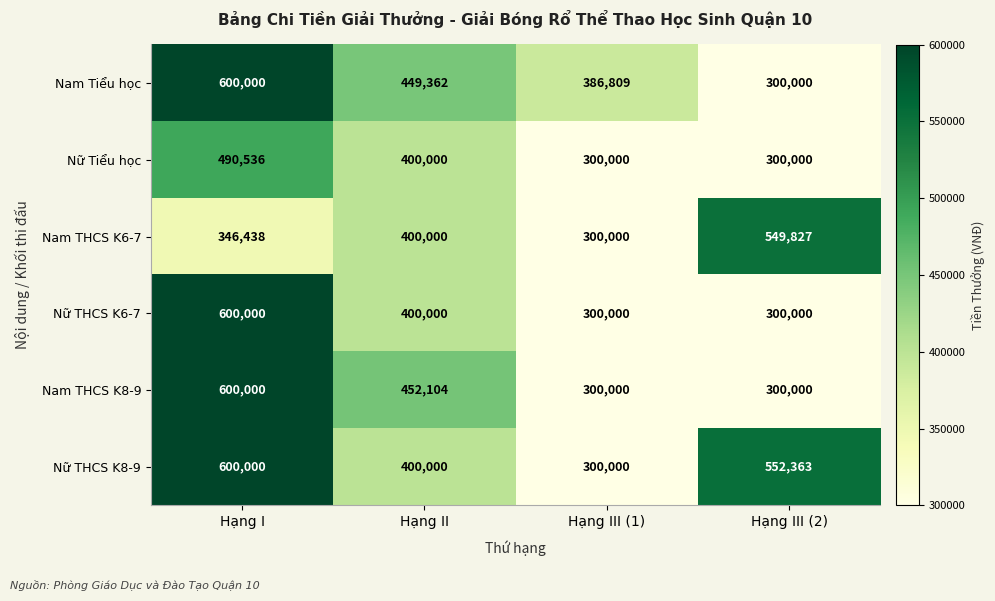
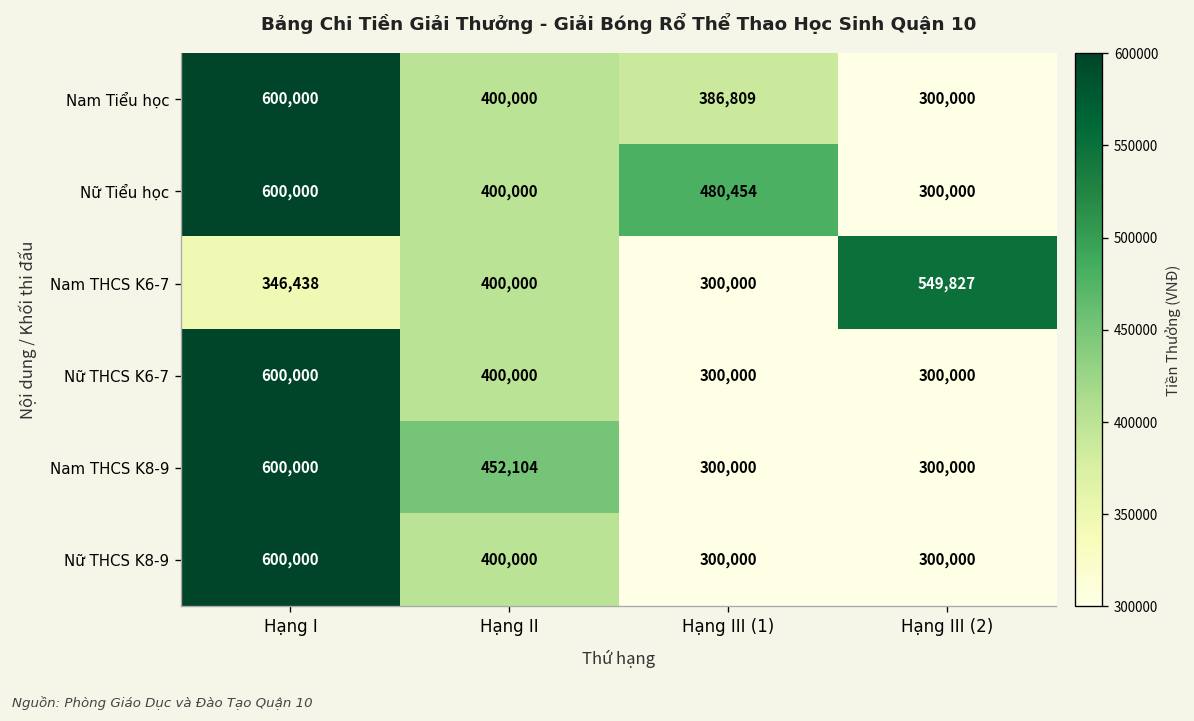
  {
    "Nam Tiểu học": {
      "Hạng I": "600,000",
-     "Hạng II": "449,362",
+     "Hạng II": "400,000",
      "Hạng III (1)": "386,809",
      "Hạng III (2)": "300,000"
    },
    "Nữ Tiểu học": {
-     "Hạng I": "490,536",
+     "Hạng I": "600,000",
      "Hạng II": "400,000",
-     "Hạng III (1)": "300,000",
+     "Hạng III (1)": "480,454",
      "Hạng III (2)": "300,000"
    },
    "Nam THCS K6-7": {
      "Hạng I": "346,438",
      "Hạng II": "400,000",
      "Hạng III (1)": "300,000",
      "Hạng III (2)": "549,827"
    },
    "Nữ THCS K6-7": {
      "Hạng I": "600,000",
      "Hạng II": "400,000",
      "Hạng III (1)": "300,000",
      "Hạng III (2)": "300,000"
    },
    "Nam THCS K8-9": {
      "Hạng I": "600,000",
      "Hạng II": "452,104",
      "Hạng III (1)": "300,000",
      "Hạng III (2)": "300,000"
    },
    "Nữ THCS K8-9": {
      "Hạng I": "600,000",
      "Hạng II": "400,000",
      "Hạng III (1)": "300,000",
-     "Hạng III (2)": "552,363"
+     "Hạng III (2)": "300,000"
    }
  }
